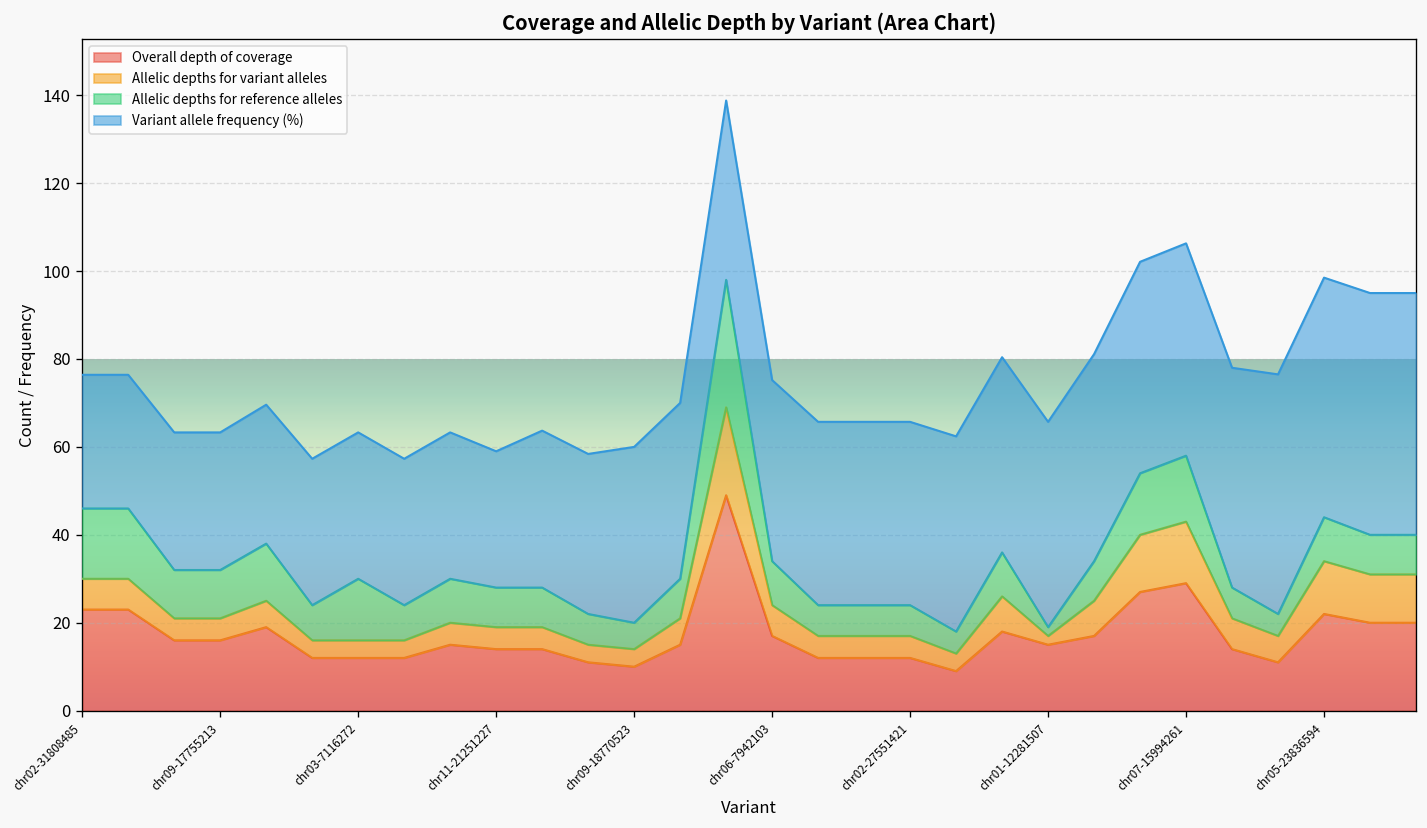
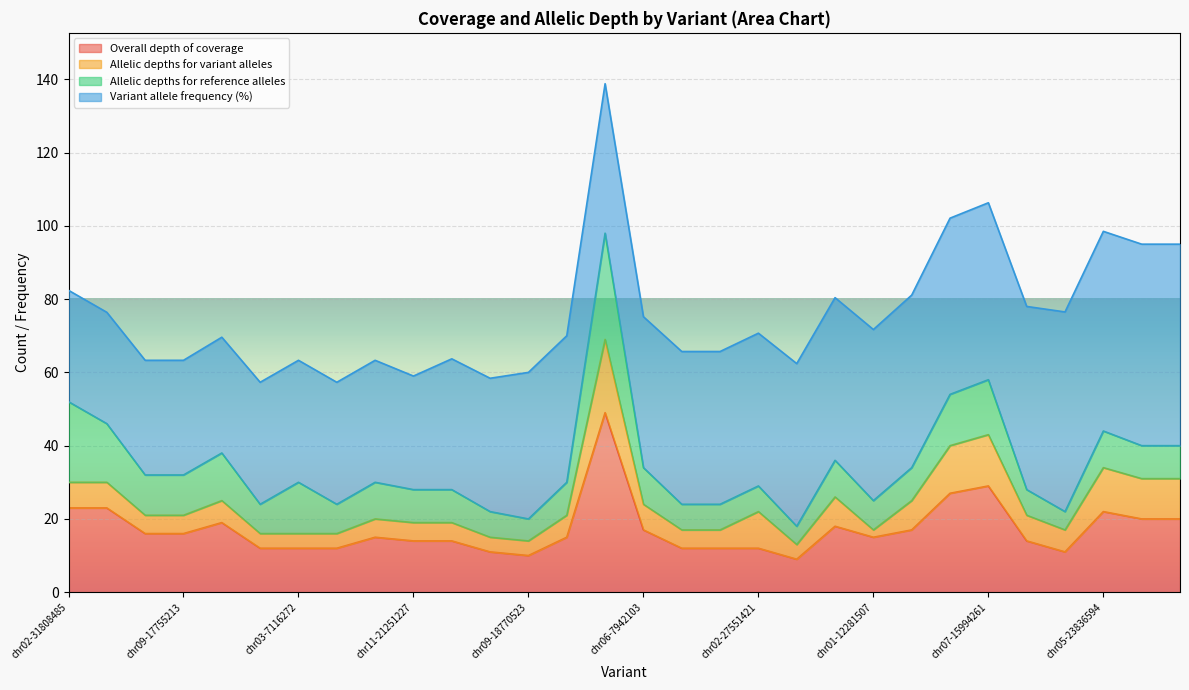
  {
    "Overall depth of coverage": {
      "chr02-31808485": 23,
      "chr09-17755213": 16,
      "chr03-7116272": 12,
      "chr11-21251227": 14,
      "chr09-18770523": 10,
      "chr06-7942103": 17,
      "chr02-27551421": 12,
      "chr01-12281507": 15,
      "chr07-15994261": 29,
      "chr05-23836594": 22
    },
    "Allelic depths for variant alleles": {
      "chr02-31808485": 7,
      "chr09-17755213": 5,
      "chr03-7116272": 4,
      "chr11-21251227": 5,
      "chr09-18770523": 4,
      "chr06-7942103": 7,
-     "chr02-27551421": 5,
+     "chr02-27551421": 10,
      "chr01-12281507": 2,
      "chr07-15994261": 14,
      "chr05-23836594": 12
    },
    "Allelic depths for reference alleles": {
-     "chr02-31808485": 16,
+     "chr02-31808485": 22,
      "chr09-17755213": 11,
      "chr03-7116272": 14,
      "chr11-21251227": 9,
      "chr09-18770523": 6,
      "chr06-7942103": 10,
      "chr02-27551421": 7,
-     "chr01-12281507": 2,
+     "chr01-12281507": 8,
      "chr07-15994261": 15,
      "chr05-23836594": 10
    },
    "Variant allele frequency (%)": {
      "chr02-31808485": 30,
      "chr09-17755213": 31,
      "chr03-7116272": 33,
      "chr11-21251227": 31,
      "chr09-18770523": 40,
      "chr06-7942103": 41,
      "chr02-27551421": 42,
      "chr01-12281507": 47,
      "chr07-15994261": 48,
      "chr05-23836594": 55
    }
  }
